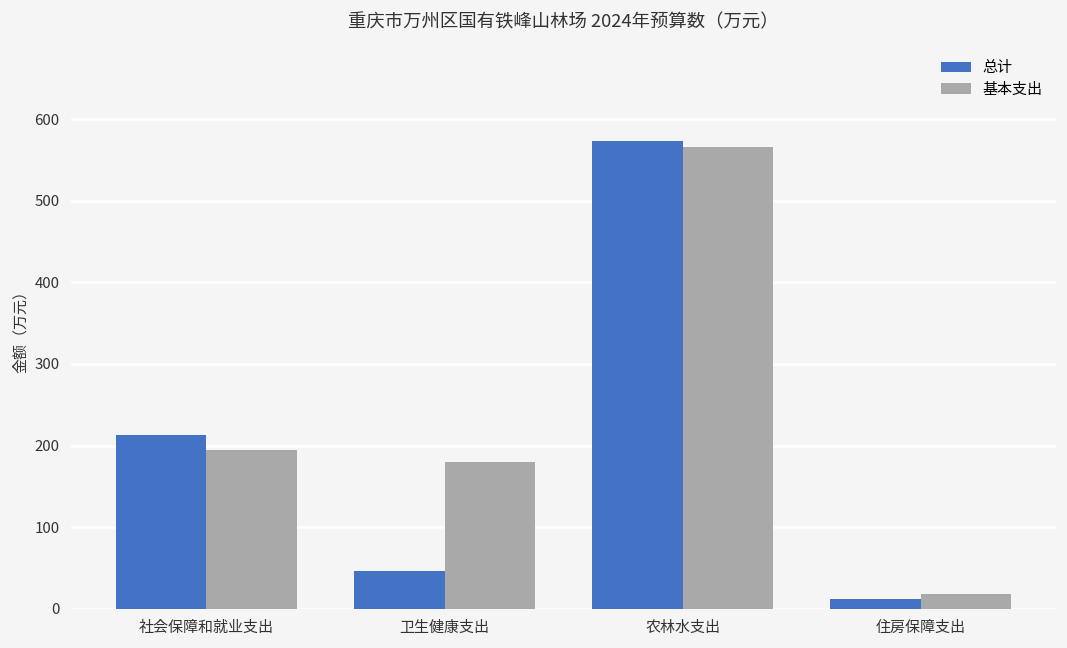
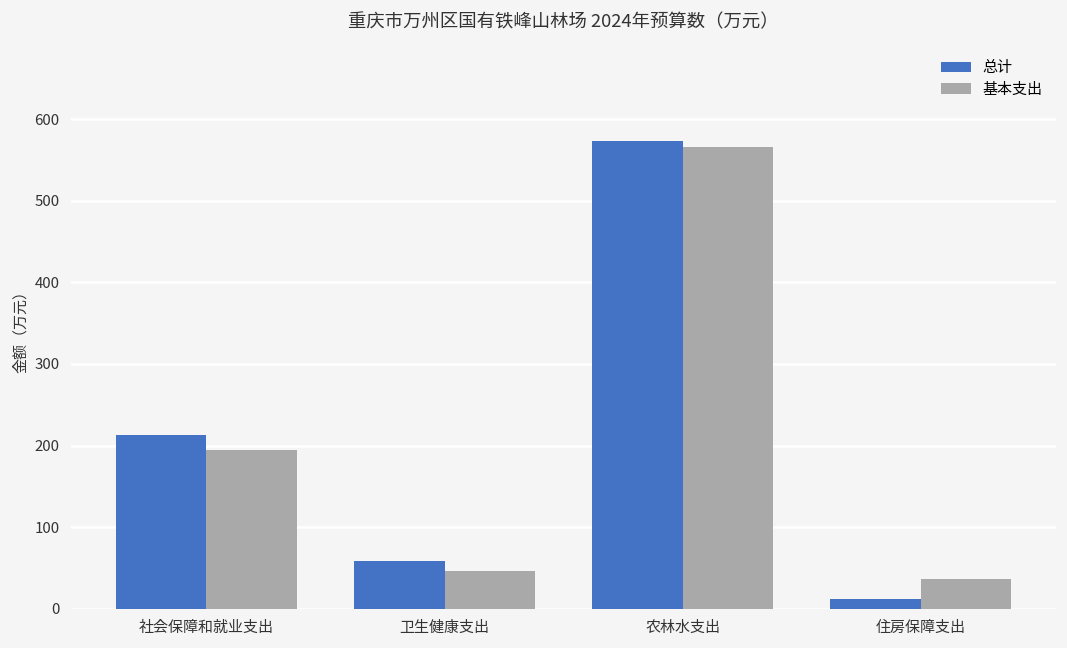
  {
    "总计": {
      "社会保障和就业支出": 210,
-     "卫生健康支出": 50,
+     "卫生健康支出": 60,
      "农林水支出": 570,
      "住房保障支出": 10
    },
    "基本支出": {
      "社会保障和就业支出": 190,
-     "卫生健康支出": 180,
+     "卫生健康支出": 50,
      "农林水支出": 570,
-     "住房保障支出": 20
+     "住房保障支出": 40
    }
  }
